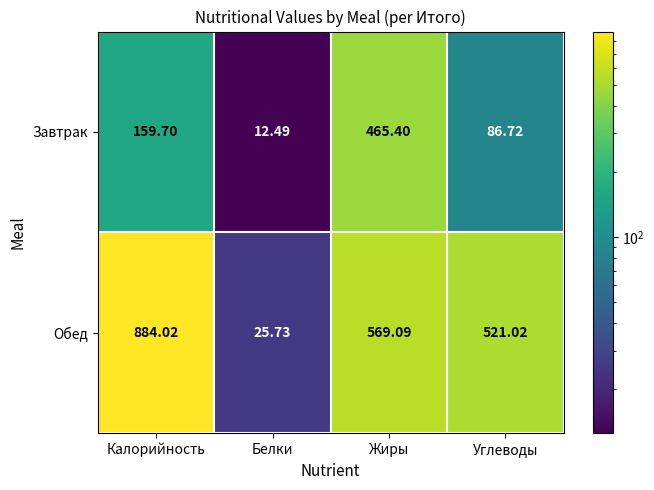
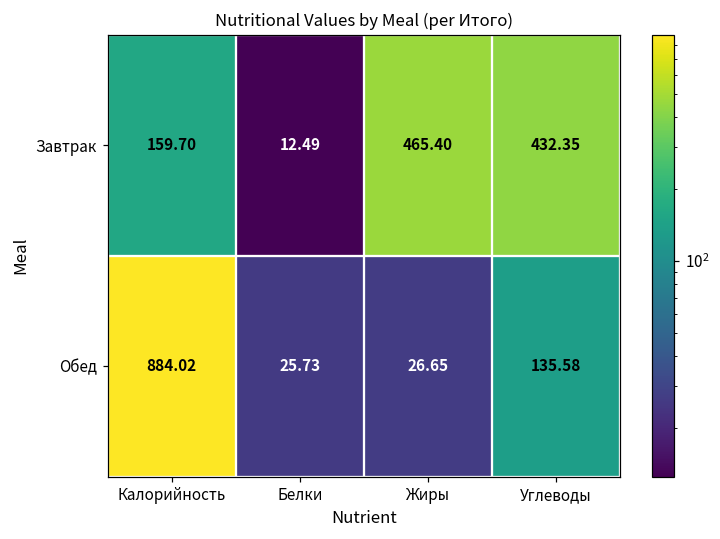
  {
    "Завтрак": {
      "Калорийность": 159.70,
      "Белки": 12.49,
      "Жиры": 465.40,
-     "Углеводы": 86.72
+     "Углеводы": 432.35
    },
    "Обед": {
      "Калорийность": 884.02,
      "Белки": 25.73,
-     "Жиры": 569.09,
-     "Углеводы": 521.02
+     "Жиры": 26.65,
+     "Углеводы": 135.58
    }
  }
